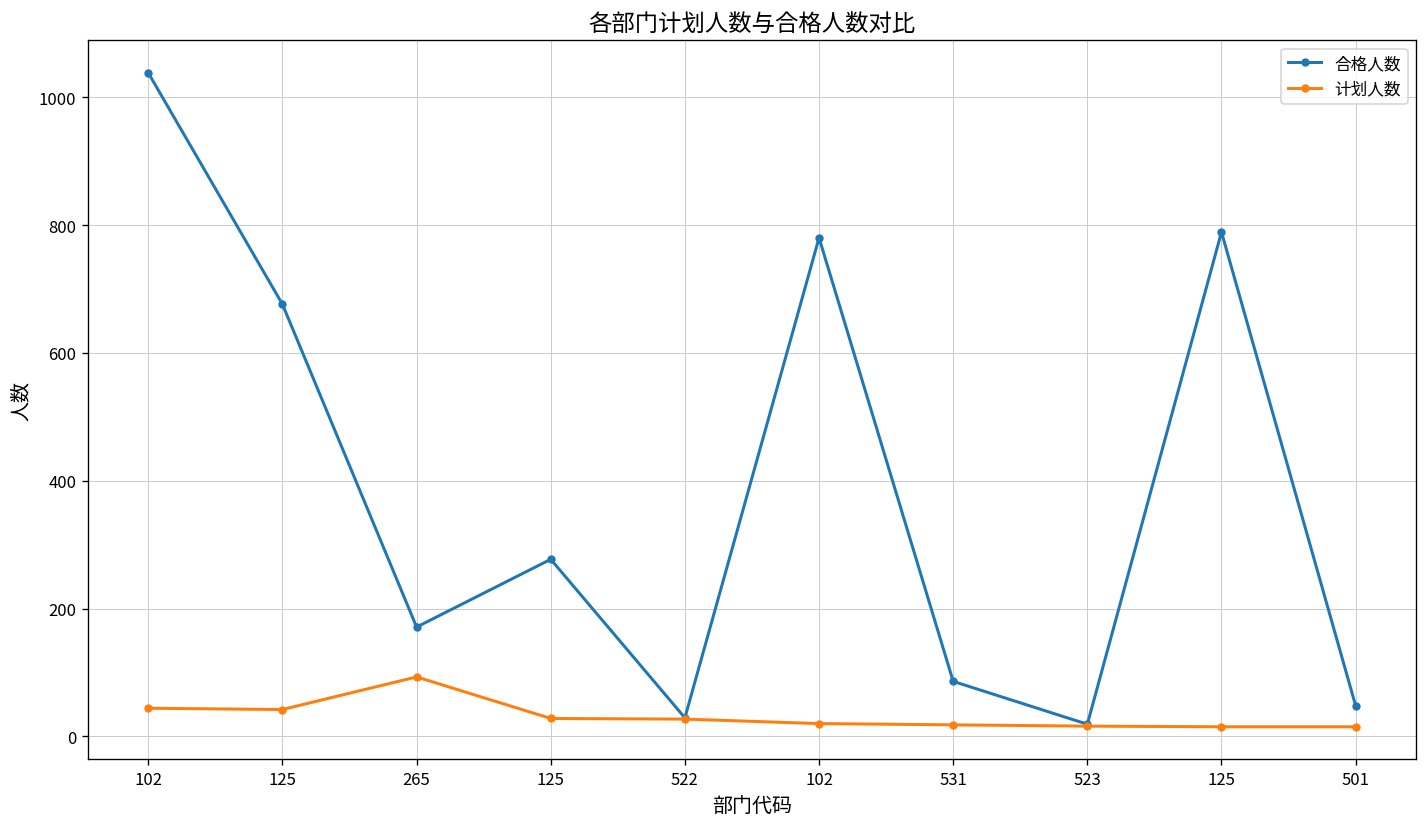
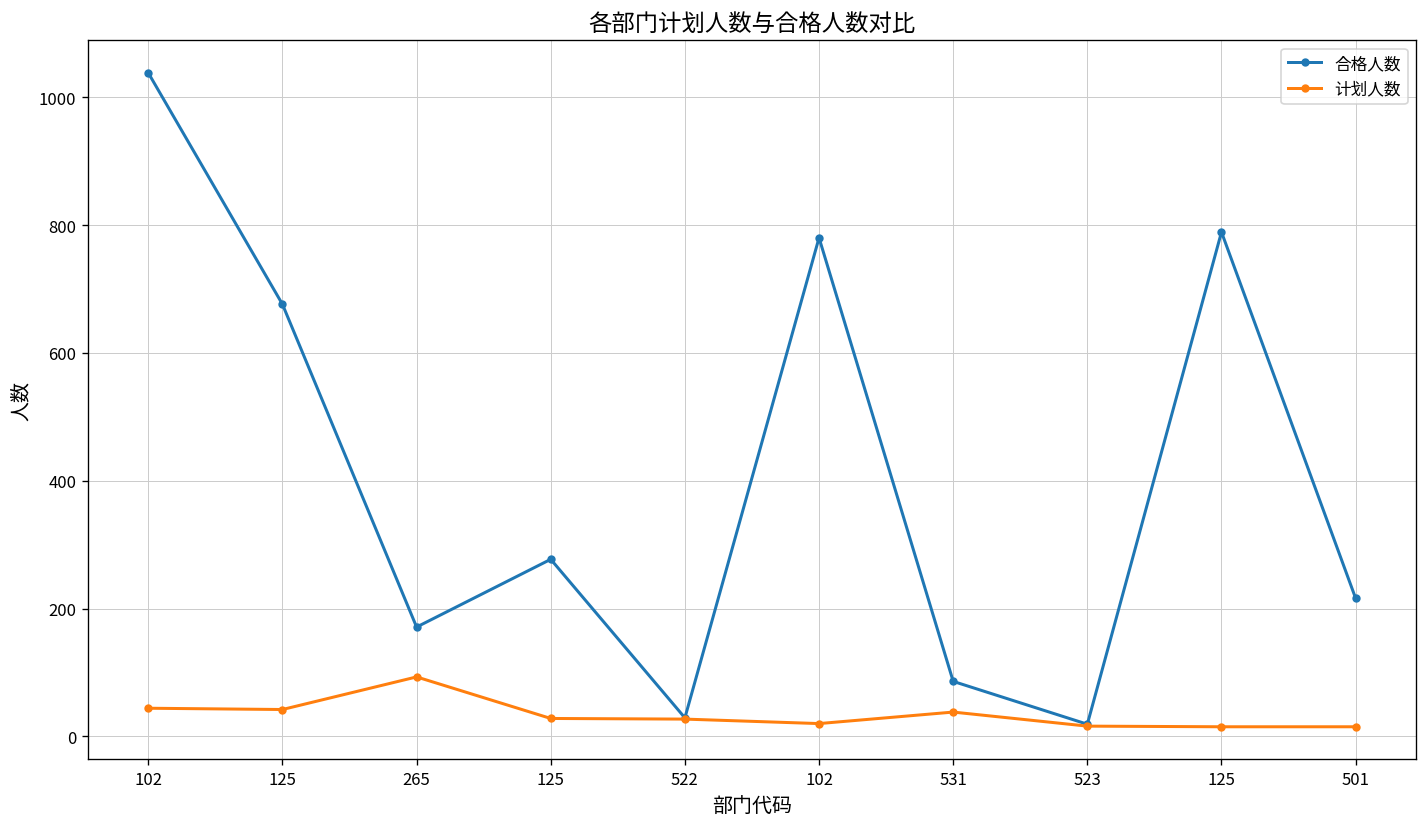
  {
    "合格人数": {
      "265": 170,
      "531": 90,
-     "501": 50
+     "501": 220
    },
    "计划人数": {
      "265": 90,
-     "531": 20,
+     "531": 40,
      "501": 20
    }
  }
